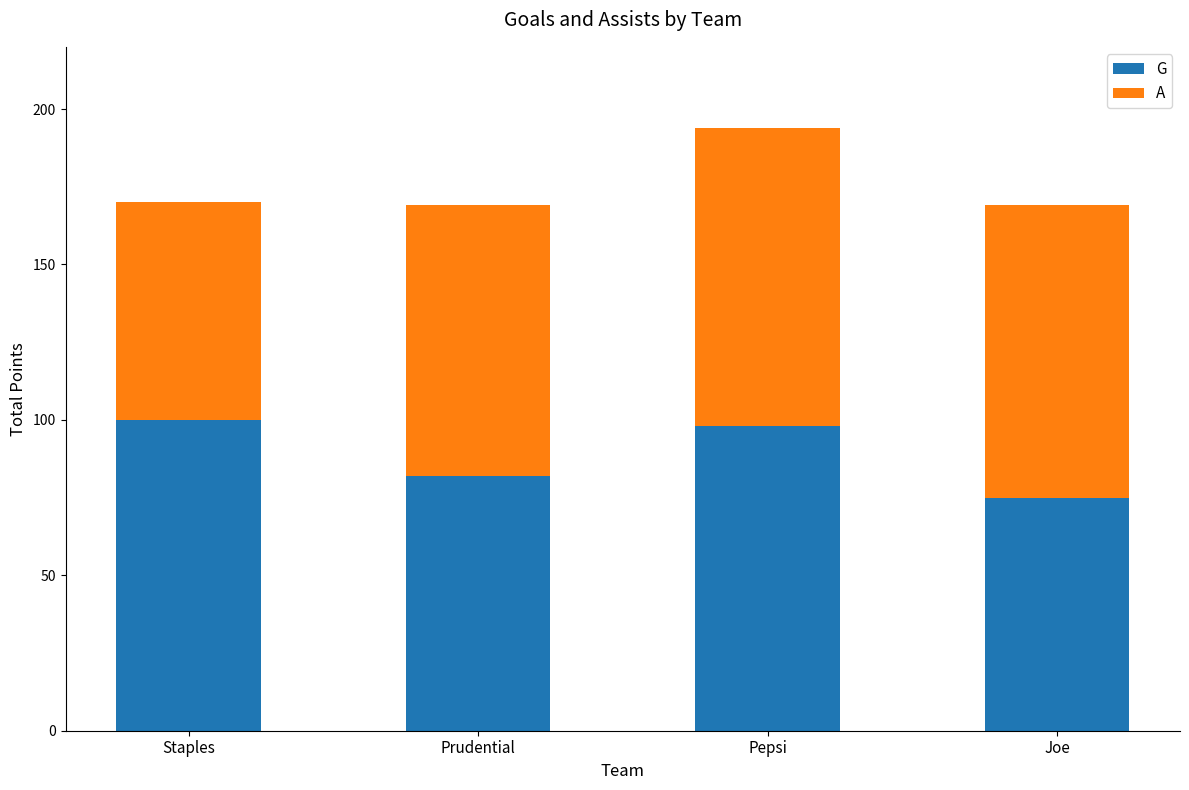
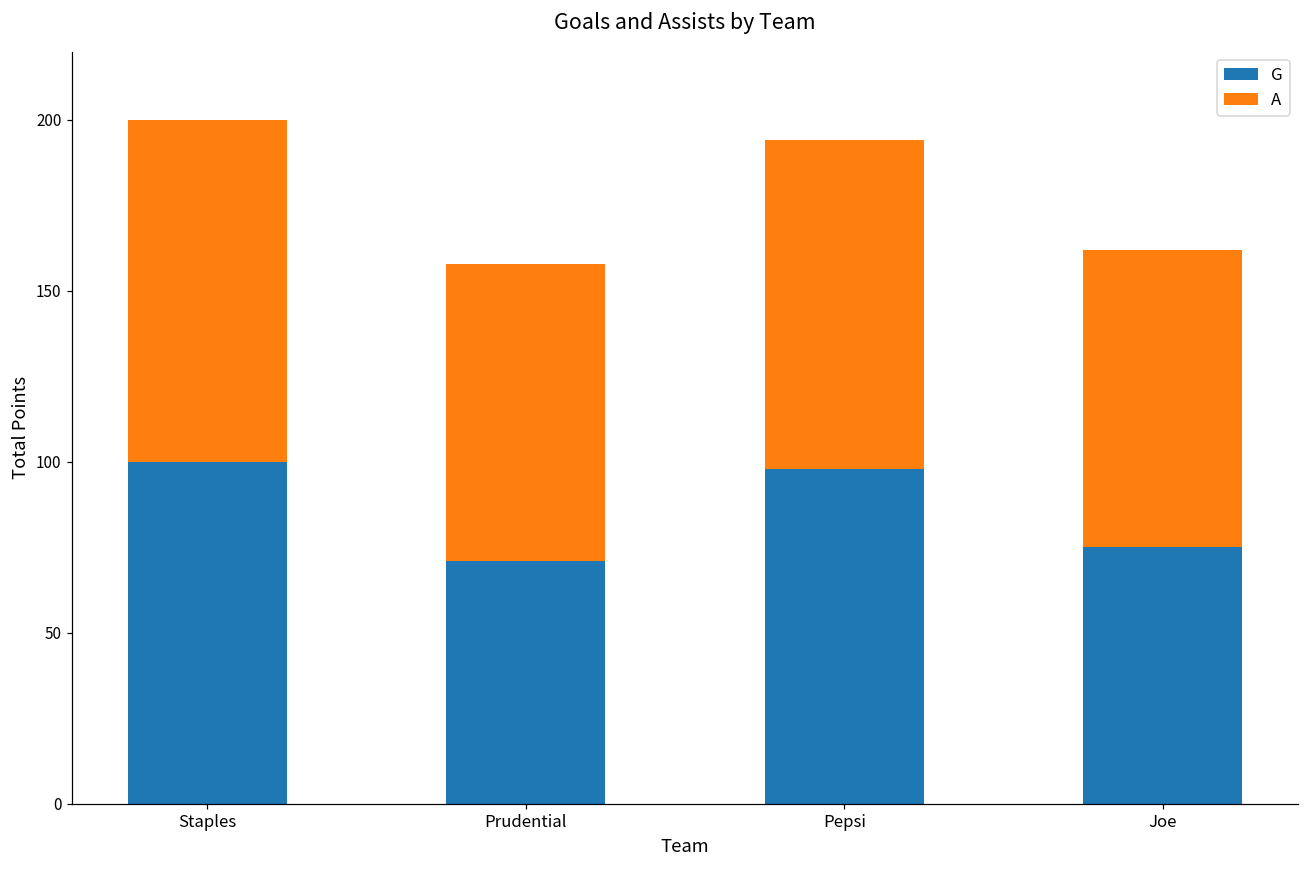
  {
    "G": {
      "Staples": 100,
-     "Prudential": 82,
+     "Prudential": 71,
      "Pepsi": 98,
      "Joe": 75
    },
    "A": {
-     "Staples": 70,
+     "Staples": 100,
      "Prudential": 87,
      "Pepsi": 96,
-     "Joe": 94
+     "Joe": 87
    }
  }
